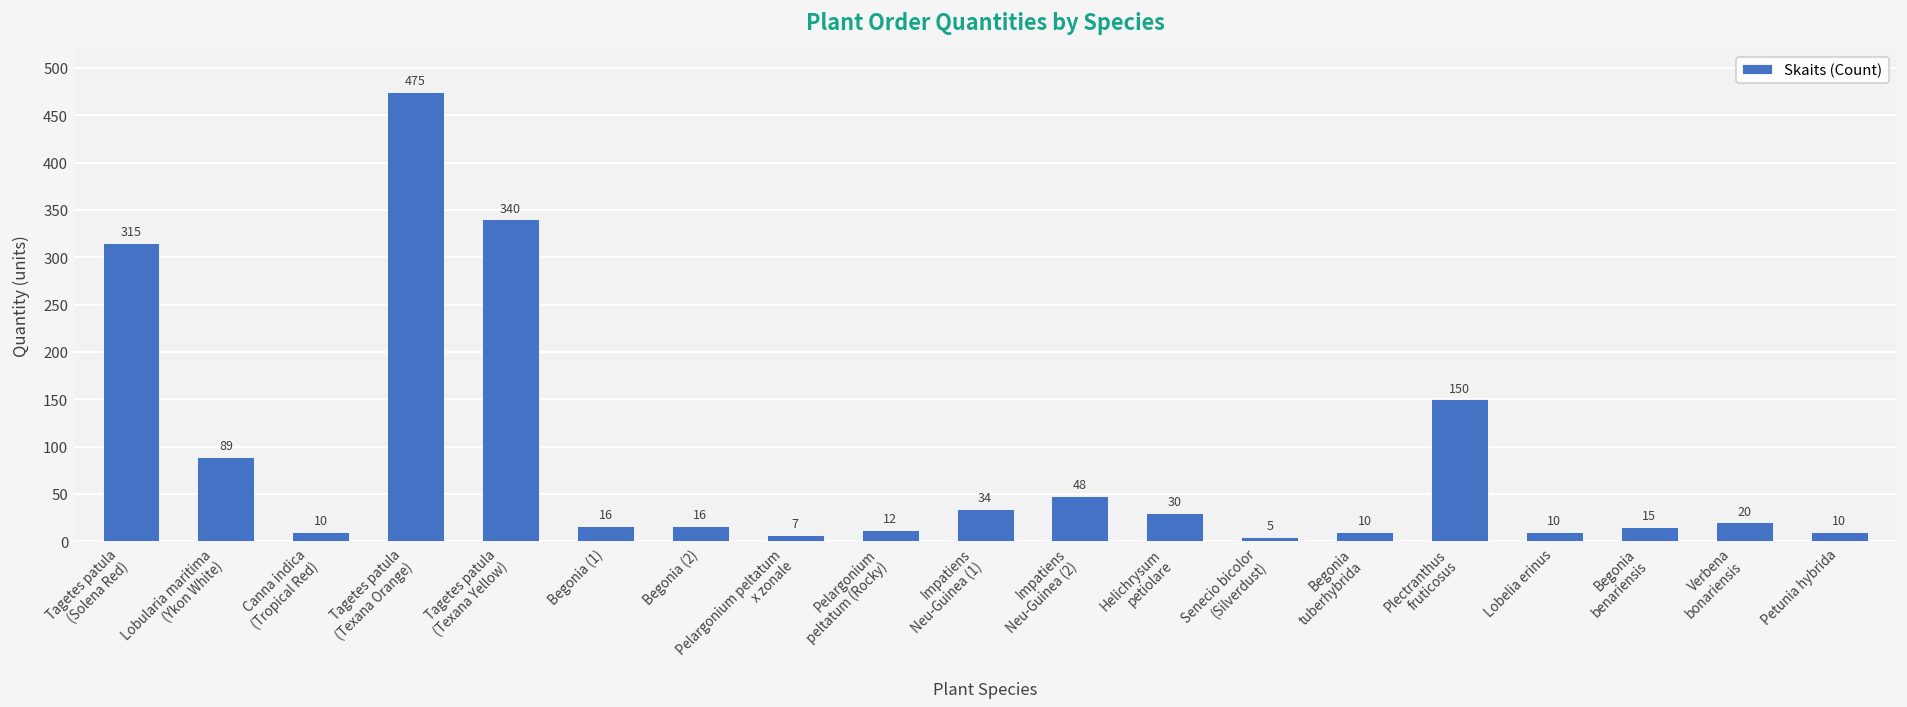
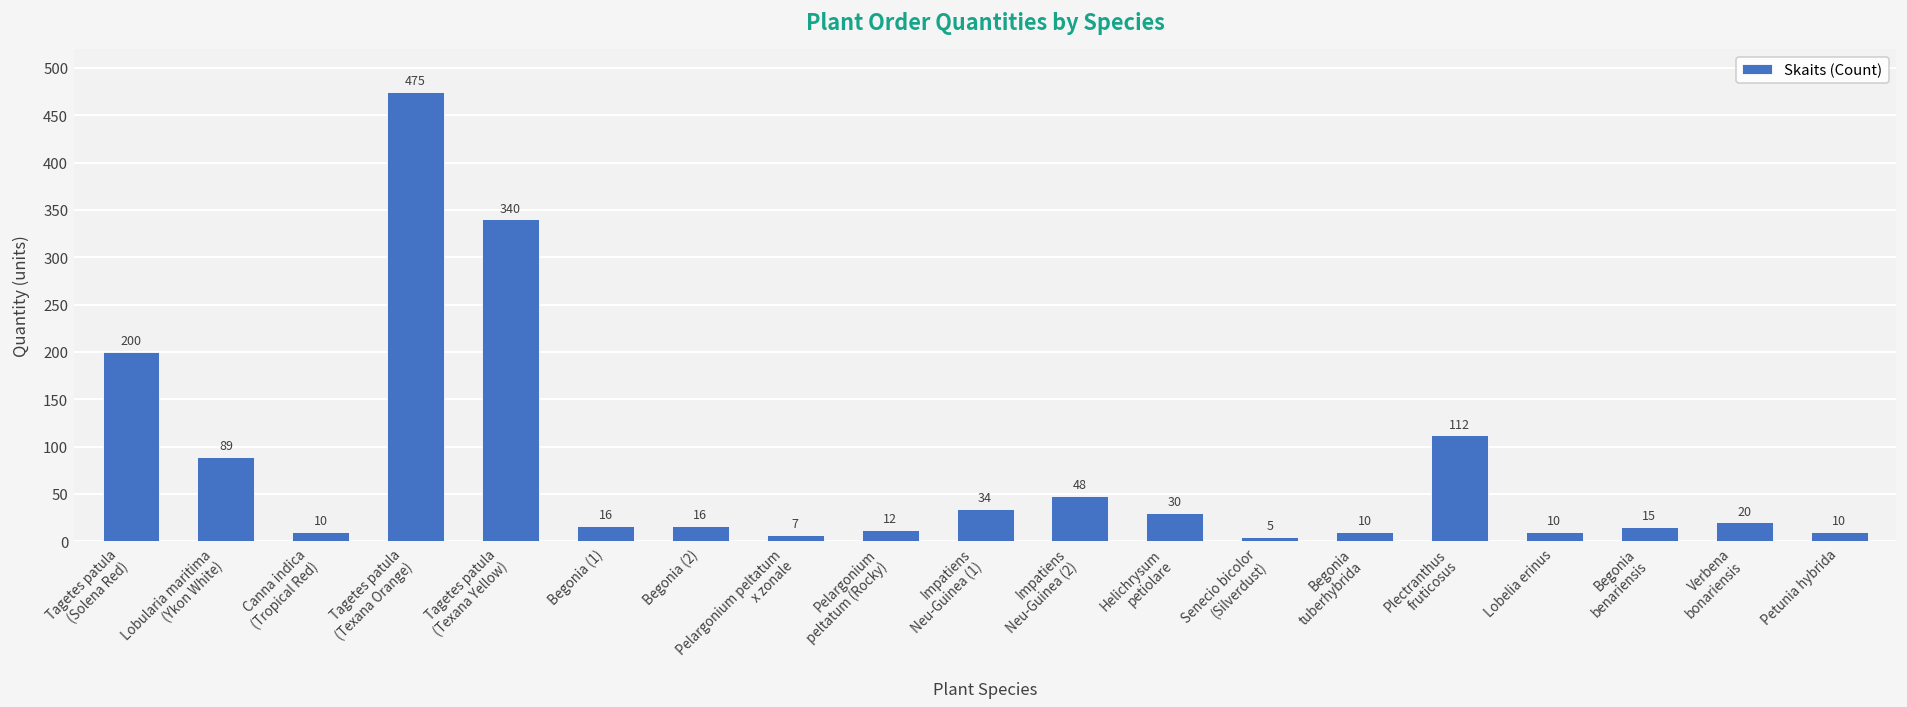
  {
-   "Tagetes patula (Solena Red)": 315,
+   "Tagetes patula (Solena Red)": 200,
    "Lobularia maritima (Ykon White)": 89,
    "Canna indica (Tropical Red)": 10,
    "Tagetes patula (Texana Orange)": 475,
    "Tagetes patula (Texana Yellow)": 340,
    "Begonia (1)": 16,
    "Begonia (2)": 16,
    "Pelargonium peltatum x zonale": 7,
    "Pelargonium peltatum (Rocky)": 12,
    "Impatiens Neu-Guinea (1)": 34,
    "Impatiens Neu-Guinea (2)": 48,
    "Helichrysum petiolare": 30,
    "Senecio bicolor (Silverdust)": 5,
    "Begonia tuberhybrida": 10,
-   "Plectranthus fruticosus": 150,
+   "Plectranthus fruticosus": 112,
    "Lobelia erinus": 10,
    "Begonia benariensis": 15,
    "Verbena bonariensis": 20,
    "Petunia hybrida": 10
  }
